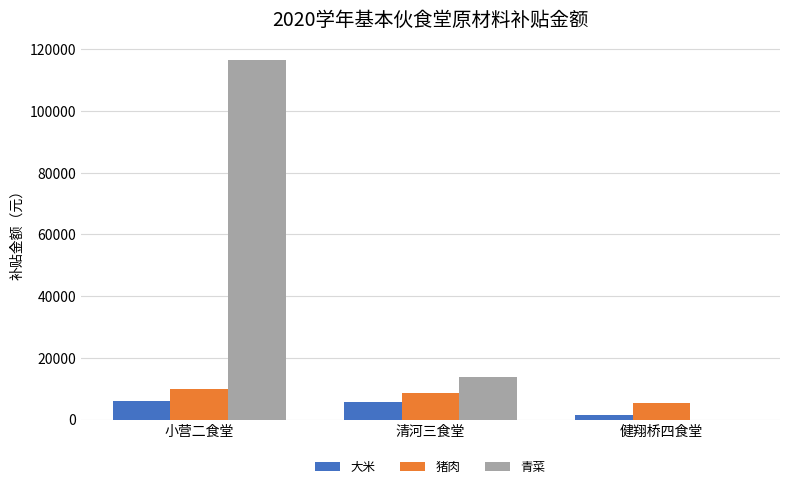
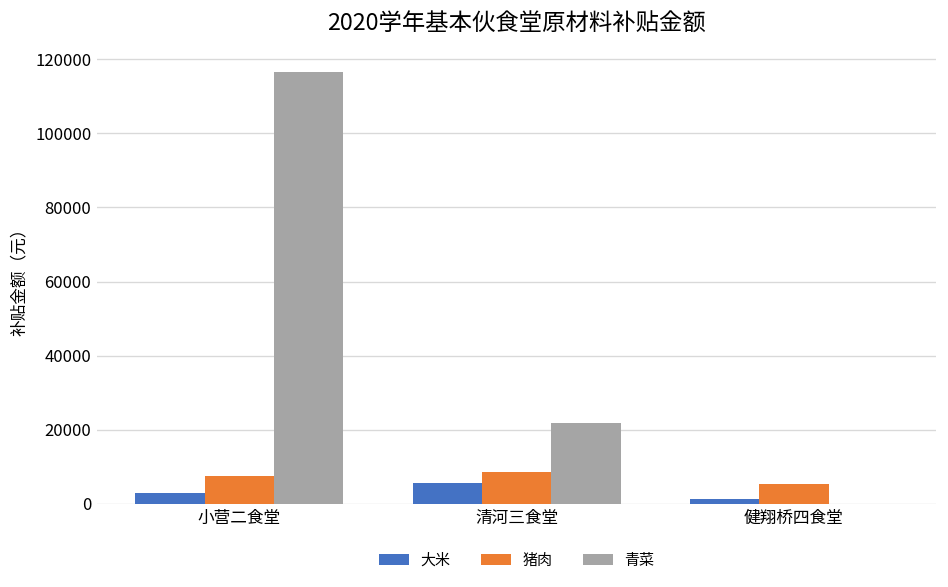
  {
    "大米": {
-     "小营二食堂": 6000,
+     "小营二食堂": 3000,
      "清河三食堂": 6000,
      "健翔桥四食堂": 1000
    },
    "猪肉": {
-     "小营二食堂": 10000,
+     "小营二食堂": 7000,
      "清河三食堂": 9000,
      "健翔桥四食堂": 5000
    },
    "青菜": {
      "小营二食堂": 116000,
-     "清河三食堂": 14000,
+     "清河三食堂": 22000,
      "健翔桥四食堂": 0
    }
  }
